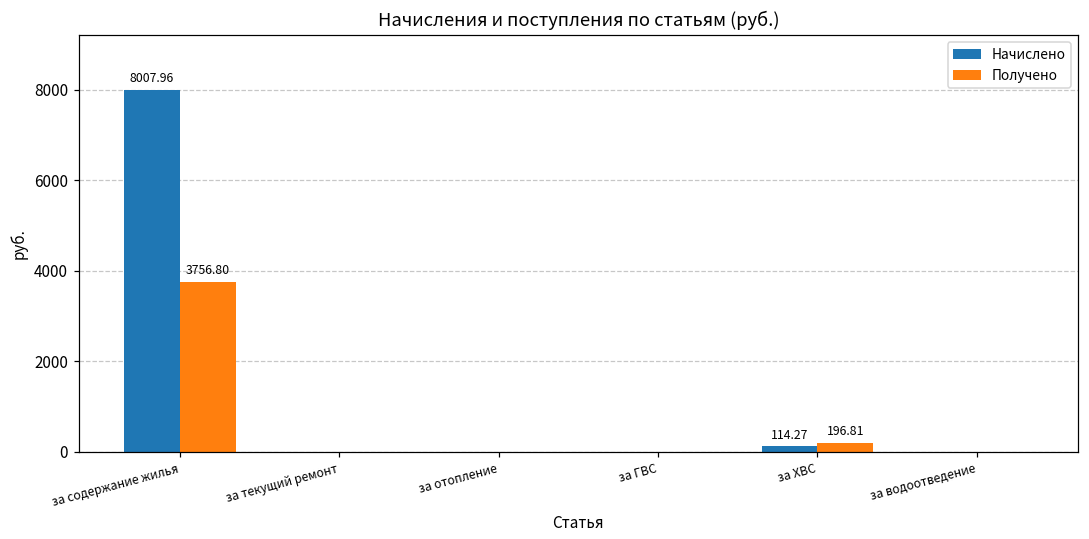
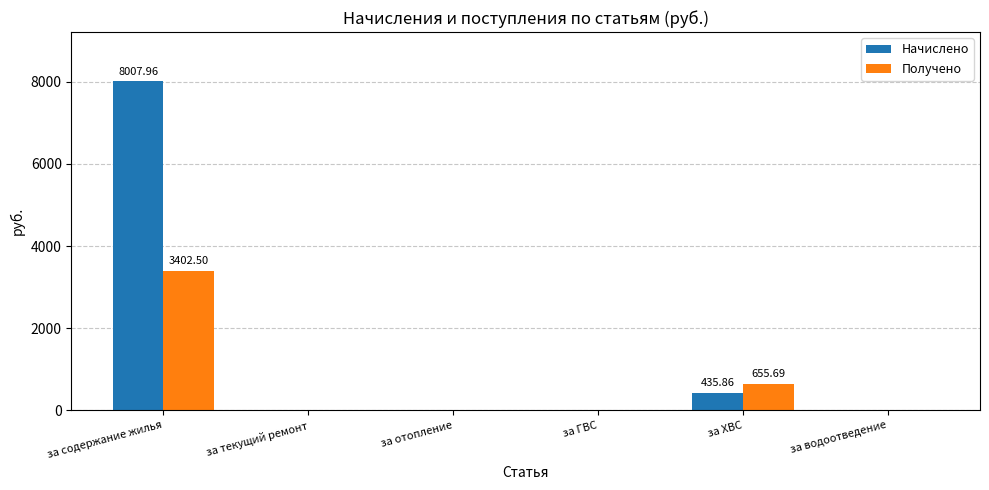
  {
    "Начислено": {
      "за содержание жилья": 8007.96,
-     "за ХВС": 114.27
+     "за ХВС": 435.86
    },
    "Получено": {
-     "за содержание жилья": 3756.80,
-     "за ХВС": 196.81
+     "за содержание жилья": 3402.50,
+     "за ХВС": 655.69
    }
  }
